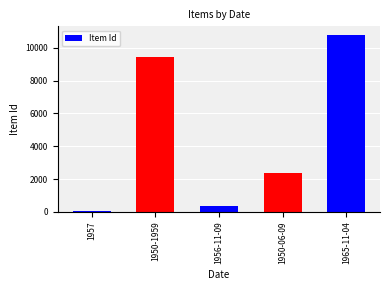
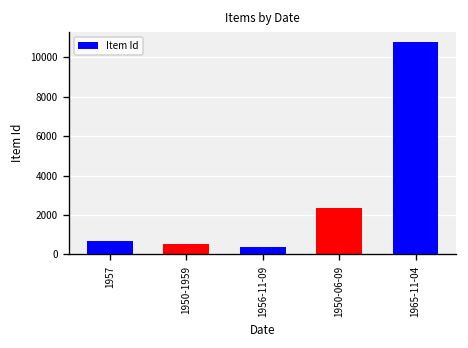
  {
-   "1957": 100,
-   "1950-1959": 9400,
+   "1957": 700,
+   "1950-1959": 500,
    "1956-11-09": 400,
    "1950-06-09": 2300,
    "1965-11-04": 10800
  }
